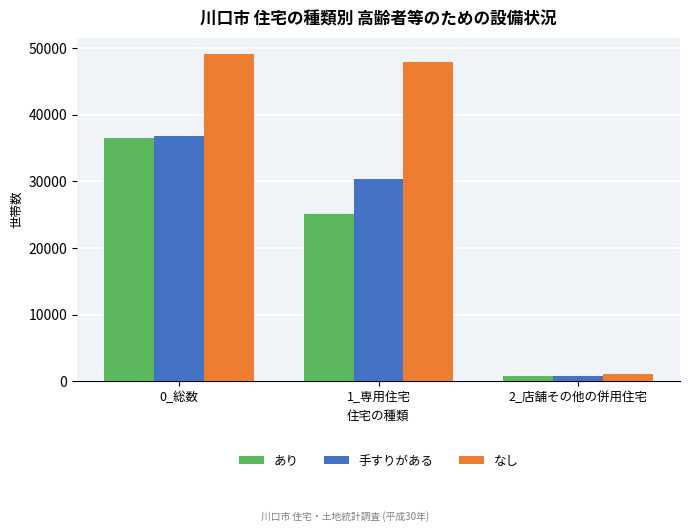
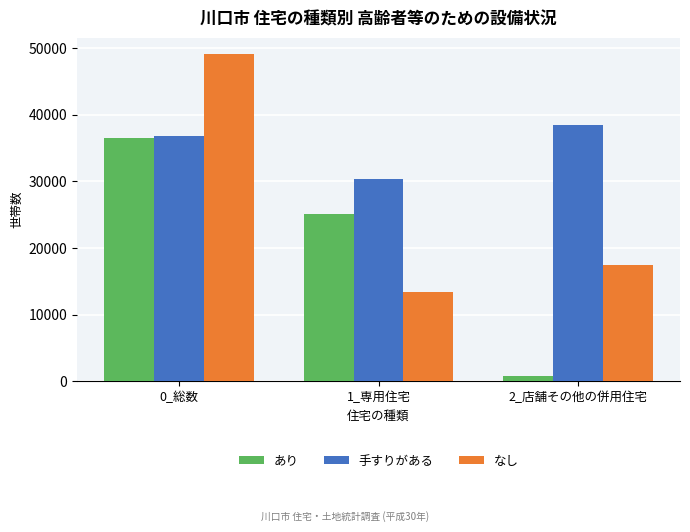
  {
    "あり": {
      "0_総数": 36000,
      "1_専用住宅": 25000,
      "2_店舗その他の併用住宅": 1000
    },
    "手すりがある": {
      "0_総数": 37000,
      "1_専用住宅": 30000,
-     "2_店舗その他の併用住宅": 1000
+     "2_店舗その他の併用住宅": 39000
    },
    "なし": {
      "0_総数": 49000,
-     "1_専用住宅": 48000,
-     "2_店舗その他の併用住宅": 1000
+     "1_専用住宅": 13000,
+     "2_店舗その他の併用住宅": 17000
    }
  }
